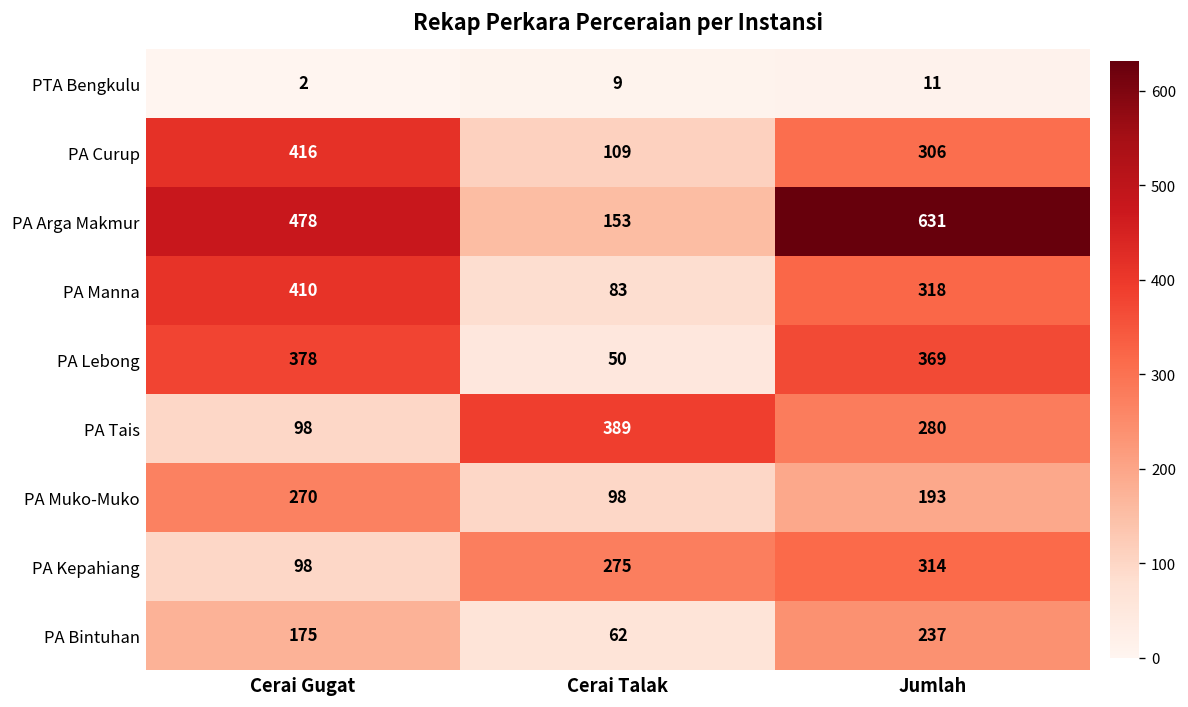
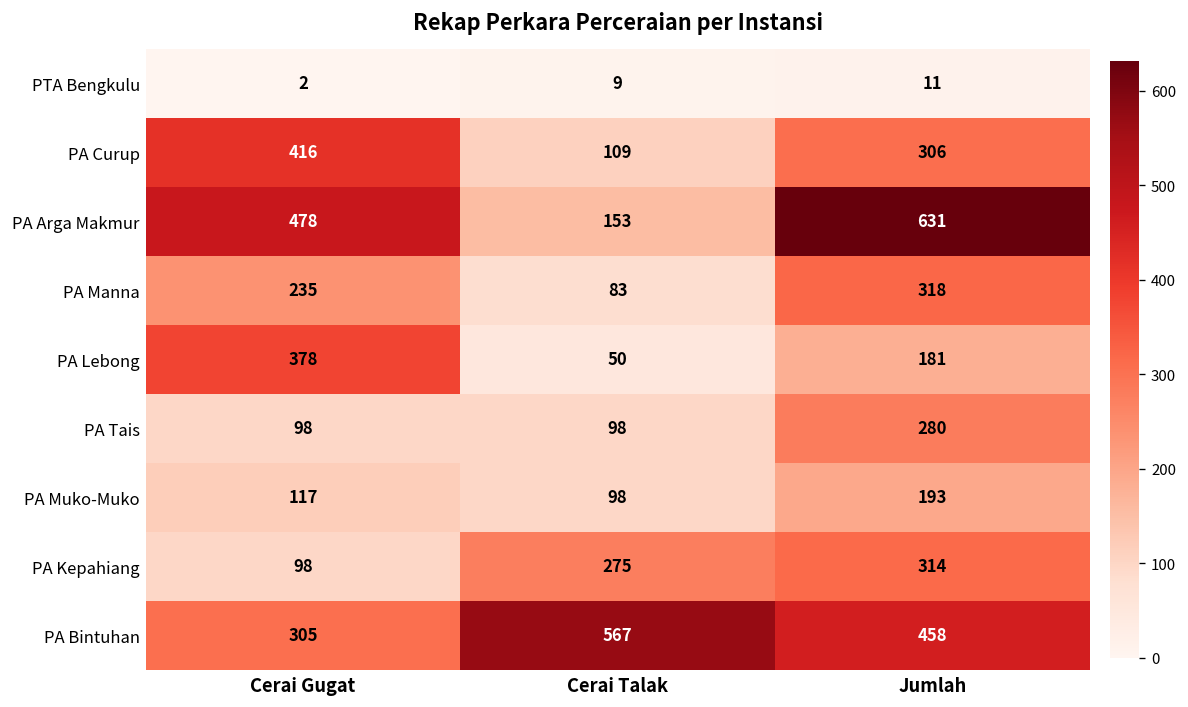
  {
    "PTA Bengkulu": {
      "Cerai Gugat": 2,
      "Cerai Talak": 9,
      "Jumlah": 11
    },
    "PA Curup": {
      "Cerai Gugat": 416,
      "Cerai Talak": 109,
      "Jumlah": 306
    },
    "PA Arga Makmur": {
      "Cerai Gugat": 478,
      "Cerai Talak": 153,
      "Jumlah": 631
    },
    "PA Manna": {
-     "Cerai Gugat": 410,
+     "Cerai Gugat": 235,
      "Cerai Talak": 83,
      "Jumlah": 318
    },
    "PA Lebong": {
      "Cerai Gugat": 378,
      "Cerai Talak": 50,
-     "Jumlah": 369
+     "Jumlah": 181
    },
    "PA Tais": {
      "Cerai Gugat": 98,
-     "Cerai Talak": 389,
+     "Cerai Talak": 98,
      "Jumlah": 280
    },
    "PA Muko-Muko": {
-     "Cerai Gugat": 270,
+     "Cerai Gugat": 117,
      "Cerai Talak": 98,
      "Jumlah": 193
    },
    "PA Kepahiang": {
      "Cerai Gugat": 98,
      "Cerai Talak": 275,
      "Jumlah": 314
    },
    "PA Bintuhan": {
-     "Cerai Gugat": 175,
-     "Cerai Talak": 62,
-     "Jumlah": 237
+     "Cerai Gugat": 305,
+     "Cerai Talak": 567,
+     "Jumlah": 458
    }
  }
